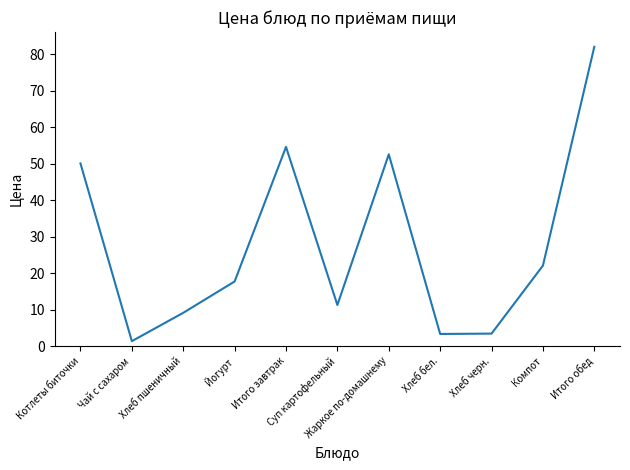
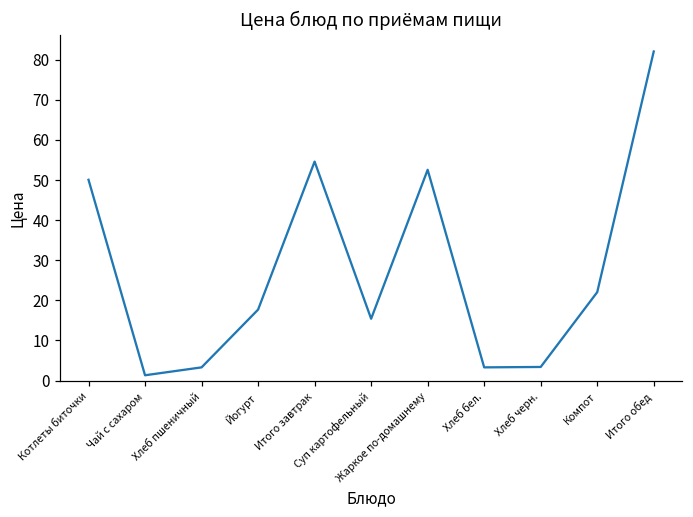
  {
    "Котлеты биточки": 50,
    "Чай с сахаром": 1,
-   "Хлеб пшеничный": 9,
+   "Хлеб пшеничный": 3,
    "Йогурт": 18,
    "Итого завтрак": 55,
-   "Суп картофельный": 11,
+   "Суп картофельный": 15,
    "Жаркое по-домашнему": 53,
    "Хлеб бел.": 3,
    "Хлеб черн.": 3,
    "Компот": 22,
    "Итого обед": 82
  }
